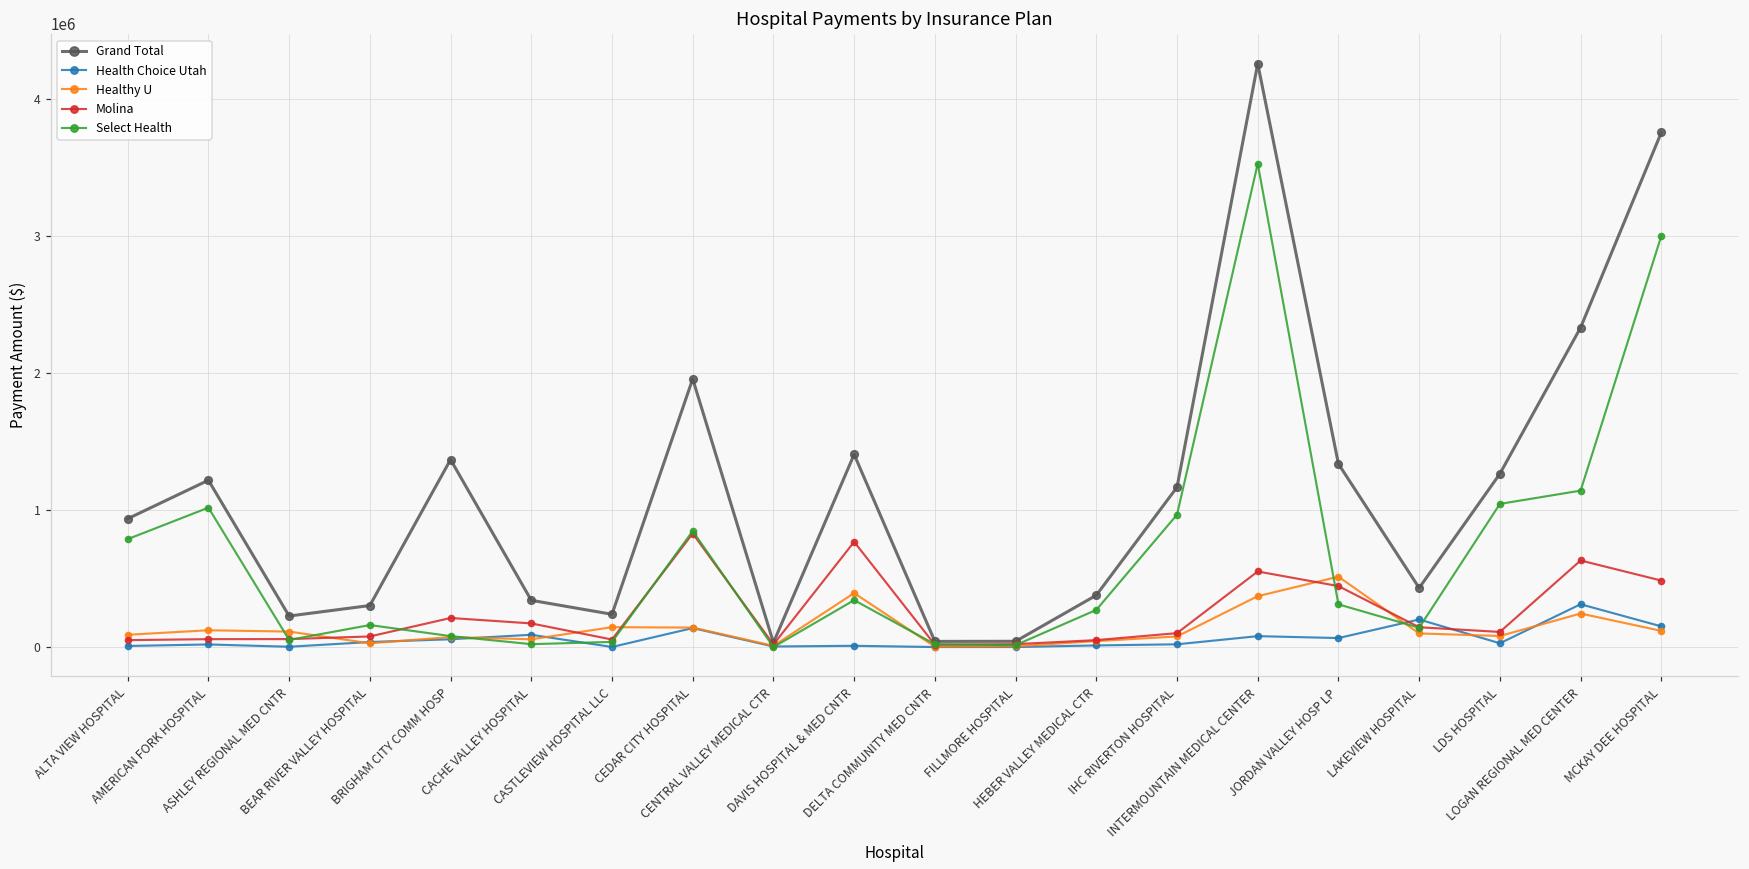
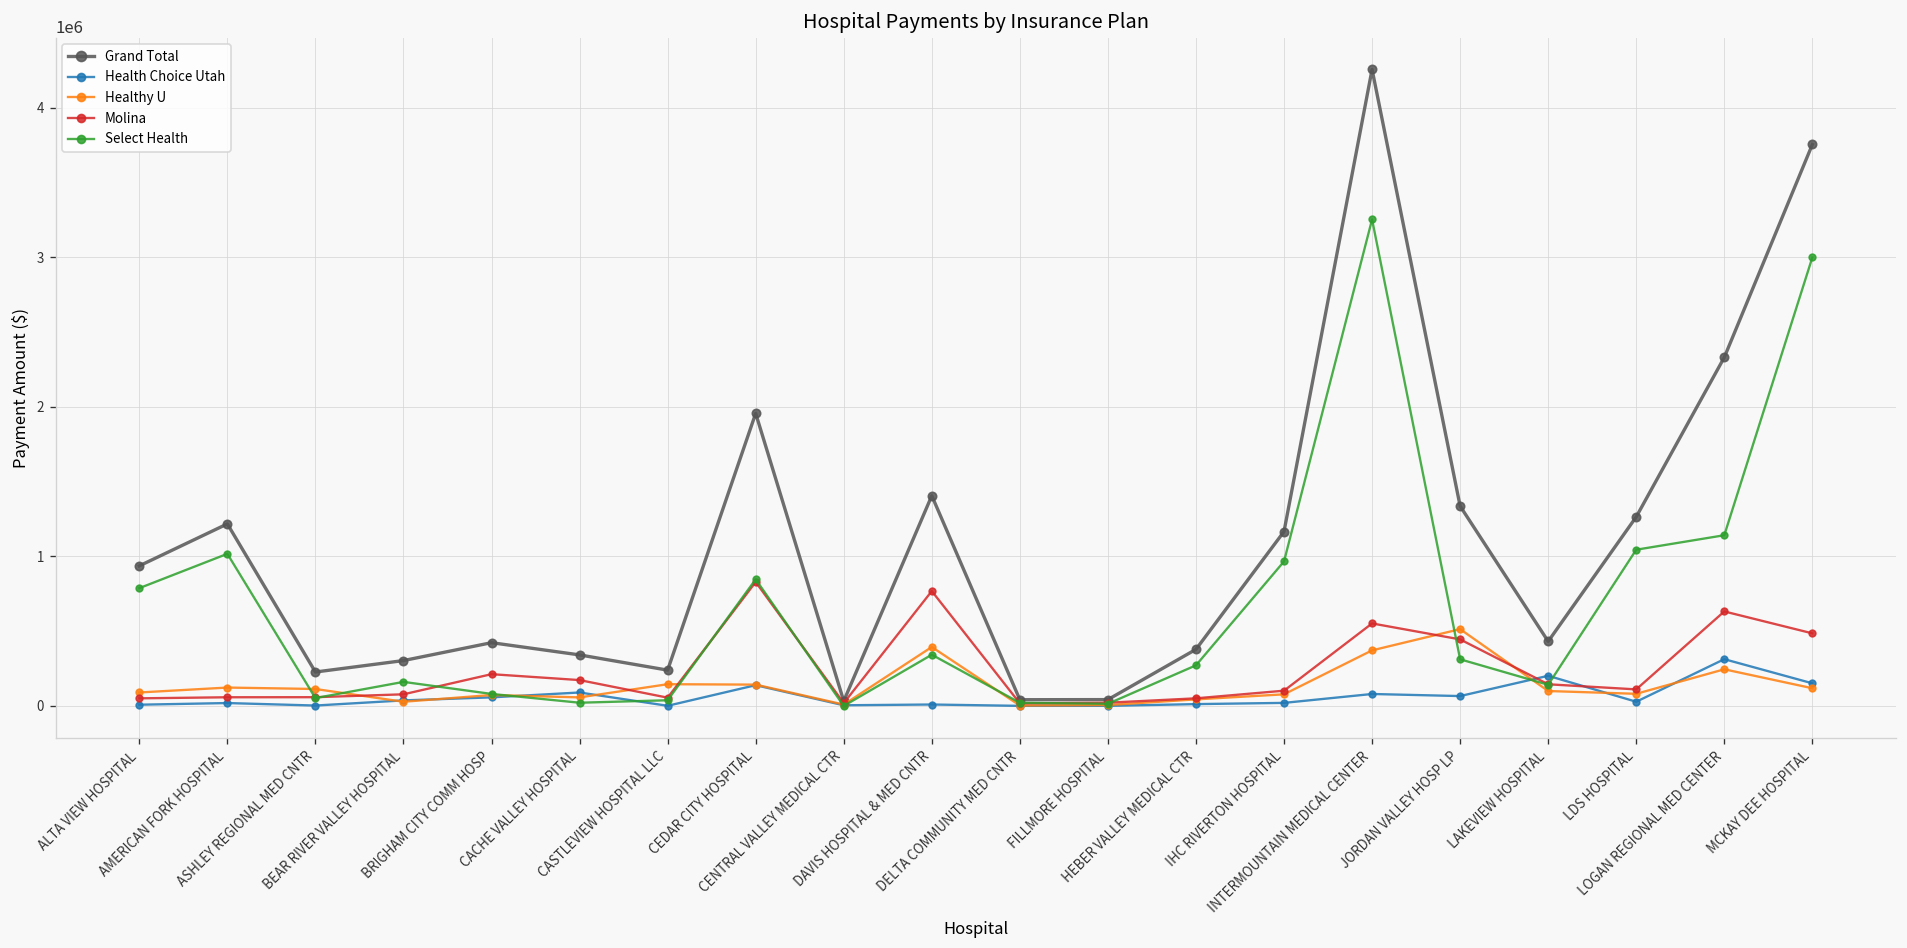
  {
    "Grand Total": {
      "ALTA VIEW HOSPITAL": 940000,
      "AMERICAN FORK HOSPITAL": 1220000,
      "ASHLEY REGIONAL MED CNTR": 230000,
      "BEAR RIVER VALLEY HOSPITAL": 300000,
-     "BRIGHAM CITY COMM HOSP": 1370000,
+     "BRIGHAM CITY COMM HOSP": 420000,
      "CACHE VALLEY HOSPITAL": 340000,
      "CASTLEVIEW HOSPITAL LLC": 240000,
      "CEDAR CITY HOSPITAL": 1960000,
      "DAVIS HOSPITAL & MED CNTR": 1410000,
      "DELTA COMMUNITY MED CNTR": 40000,
      "FILLMORE HOSPITAL": 40000,
      "HEBER VALLEY MEDICAL CTR": 380000,
      "IHC RIVERTON HOSPITAL": 1170000,
      "INTERMOUNTAIN MEDICAL CENTER": 4260000,
      "JORDAN VALLEY HOSP LP": 1340000,
      "LAKEVIEW HOSPITAL": 430000,
      "LDS HOSPITAL": 1260000,
      "LOGAN REGIONAL MED CENTER": 2330000,
      "MCKAY DEE HOSPITAL": 3750000
    },
    "Health Choice Utah": {
      "ALTA VIEW HOSPITAL": 10000,
      "AMERICAN FORK HOSPITAL": 20000,
      "ASHLEY REGIONAL MED CNTR": 0,
      "CACHE VALLEY HOSPITAL": 90000,
      "CASTLEVIEW HOSPITAL LLC": 0,
      "DAVIS HOSPITAL & MED CNTR": 10000,
      "HEBER VALLEY MEDICAL CTR": 10000,
      "IHC RIVERTON HOSPITAL": 20000,
      "INTERMOUNTAIN MEDICAL CENTER": 80000,
      "JORDAN VALLEY HOSP LP": 70000,
      "LAKEVIEW HOSPITAL": 200000,
      "LDS HOSPITAL": 30000,
      "LOGAN REGIONAL MED CENTER": 310000,
      "MCKAY DEE HOSPITAL": 150000
    },
    "Healthy U": {
      "ALTA VIEW HOSPITAL": 90000,
      "AMERICAN FORK HOSPITAL": 120000,
      "ASHLEY REGIONAL MED CNTR": 110000,
      "CACHE VALLEY HOSPITAL": 60000,
      "CASTLEVIEW HOSPITAL LLC": 150000,
      "DAVIS HOSPITAL & MED CNTR": 390000,
      "IHC RIVERTON HOSPITAL": 80000,
      "INTERMOUNTAIN MEDICAL CENTER": 370000,
      "JORDAN VALLEY HOSP LP": 510000,
      "LAKEVIEW HOSPITAL": 100000,
      "LDS HOSPITAL": 80000,
      "LOGAN REGIONAL MED CENTER": 240000,
      "MCKAY DEE HOSPITAL": 120000
    },
    "Molina": {
      "ALTA VIEW HOSPITAL": 50000,
      "AMERICAN FORK HOSPITAL": 60000,
      "BEAR RIVER VALLEY HOSPITAL": 80000,
      "BRIGHAM CITY COMM HOSP": 210000,
      "CACHE VALLEY HOSPITAL": 170000,
      "DAVIS HOSPITAL & MED CNTR": 770000,
      "IHC RIVERTON HOSPITAL": 100000,
      "INTERMOUNTAIN MEDICAL CENTER": 550000,
      "JORDAN VALLEY HOSP LP": 450000,
      "LDS HOSPITAL": 110000,
      "LOGAN REGIONAL MED CENTER": 630000,
      "MCKAY DEE HOSPITAL": 490000
    },
    "Select Health": {
      "ALTA VIEW HOSPITAL": 790000,
      "AMERICAN FORK HOSPITAL": 1020000,
      "BEAR RIVER VALLEY HOSPITAL": 160000,
      "CACHE VALLEY HOSPITAL": 20000,
      "DAVIS HOSPITAL & MED CNTR": 340000,
      "HEBER VALLEY MEDICAL CTR": 270000,
      "IHC RIVERTON HOSPITAL": 970000,
-     "INTERMOUNTAIN MEDICAL CENTER": 3530000,
+     "INTERMOUNTAIN MEDICAL CENTER": 3250000,
      "JORDAN VALLEY HOSP LP": 310000,
      "LDS HOSPITAL": 1040000,
      "LOGAN REGIONAL MED CENTER": 1140000,
      "MCKAY DEE HOSPITAL": 3000000
    }
  }
